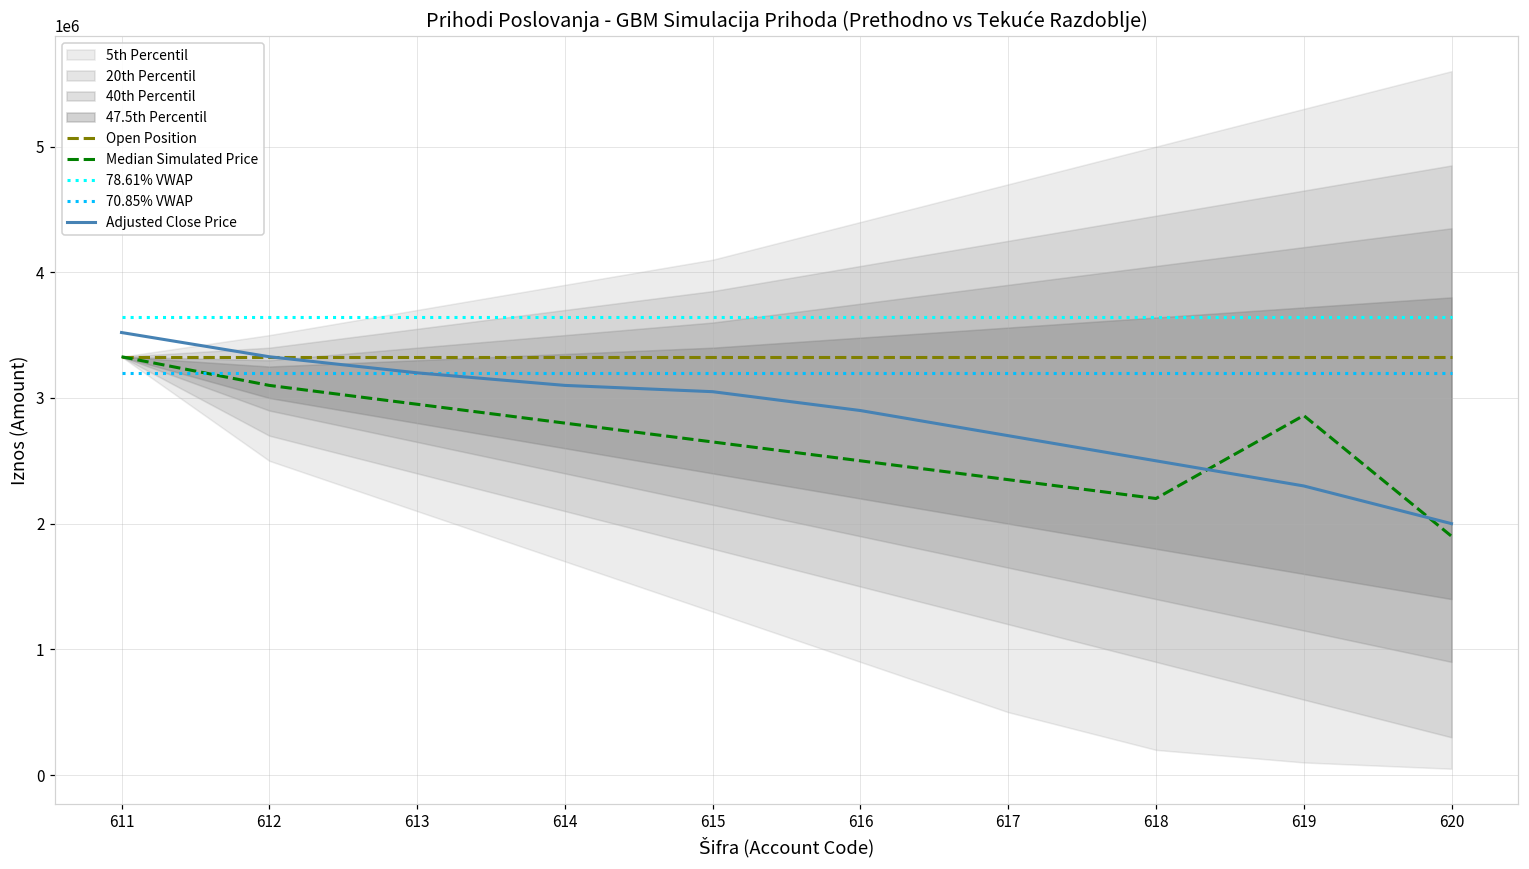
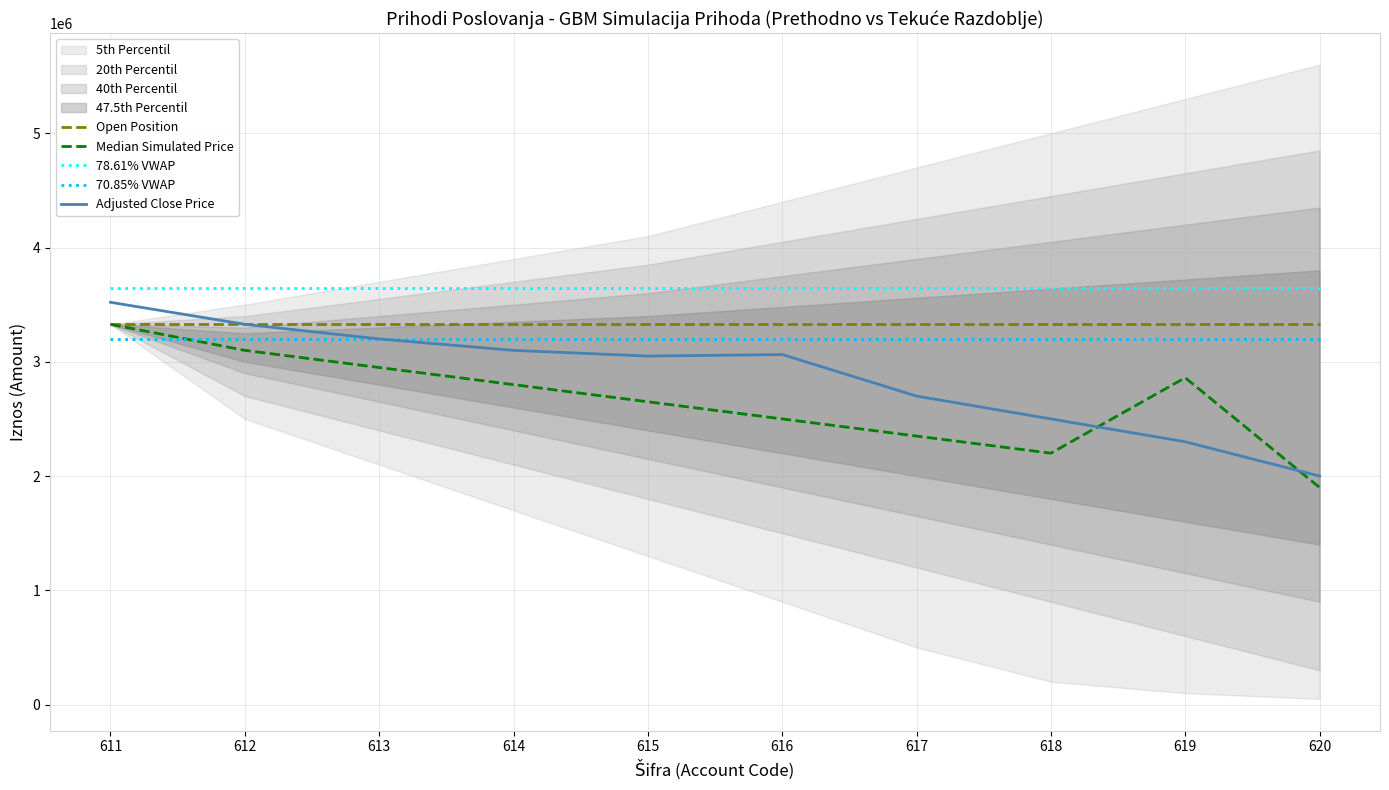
  {
    "Open Position": {
      "613": 3330000,
      "615": 3330000,
      "616": 3330000,
      "617": 3330000,
      "618": 3330000,
      "619": 3330000,
      "620": 3330000
    },
    "Median Simulated Price": {
      "612": 3100000,
      "613": 2950000,
      "614": 2800000,
      "615": 2650000,
      "616": 2500000,
      "617": 2350000,
      "618": 2200000,
      "619": 2860000,
      "620": 1900000
    },
    "78.61% VWAP": {
      "611": 3640000,
      "612": 3640000,
      "613": 3640000,
      "614": 3640000,
      "615": 3640000,
      "616": 3640000,
      "617": 3640000,
      "619": 3640000,
      "620": 3640000
    },
    "70.85% VWAP": {
      "611": 3200000,
      "612": 3200000,
      "614": 3200000,
      "615": 3200000,
      "616": 3200000,
      "617": 3200000,
      "618": 3200000,
      "619": 3200000,
      "620": 3200000
    },
    "Adjusted Close Price": {
      "611": 3520000,
      "614": 3100000,
      "615": 3050000,
-     "616": 2900000,
+     "616": 3060000,
      "617": 2700000,
      "618": 2500000,
      "619": 2300000,
      "620": 2000000
    }
  }
